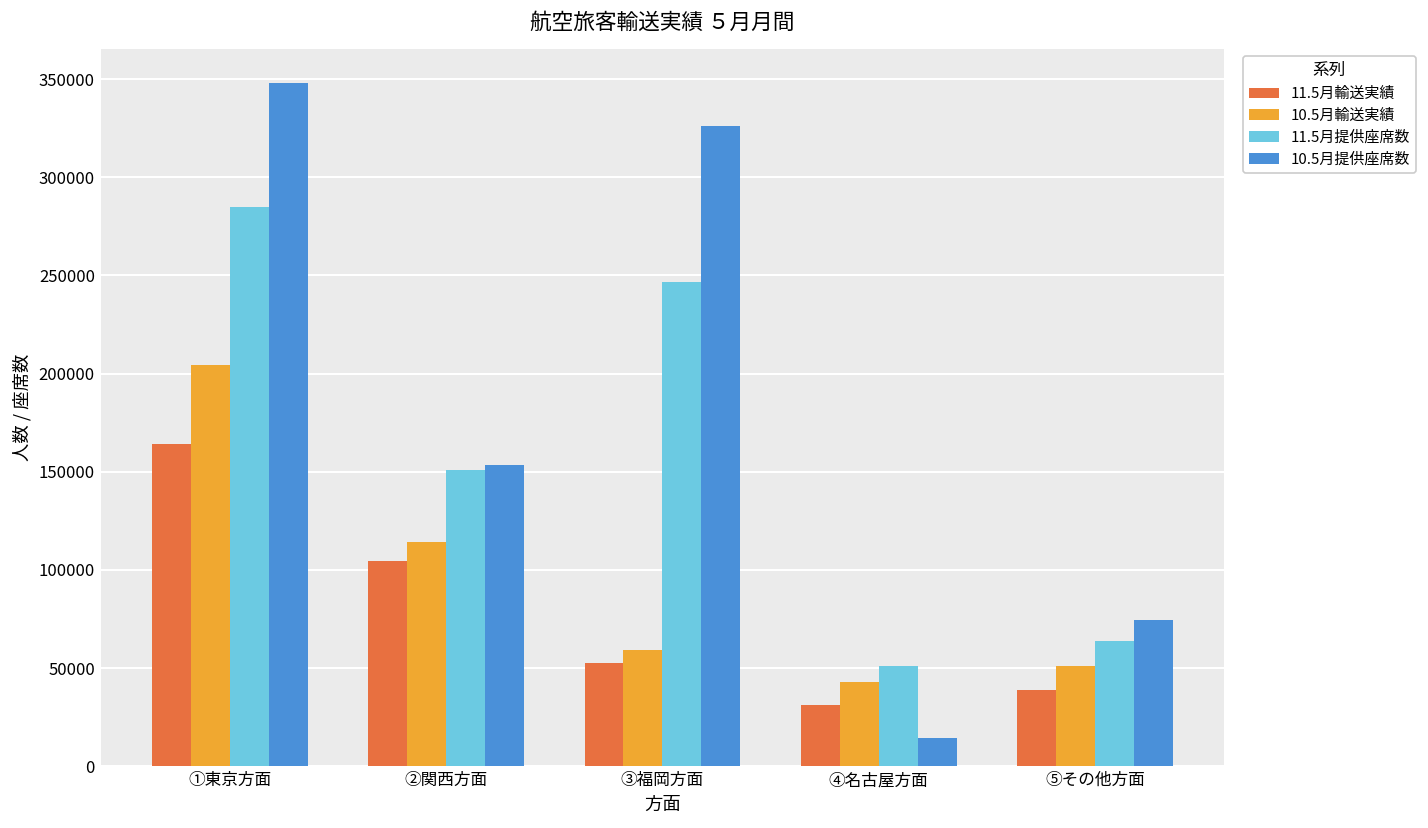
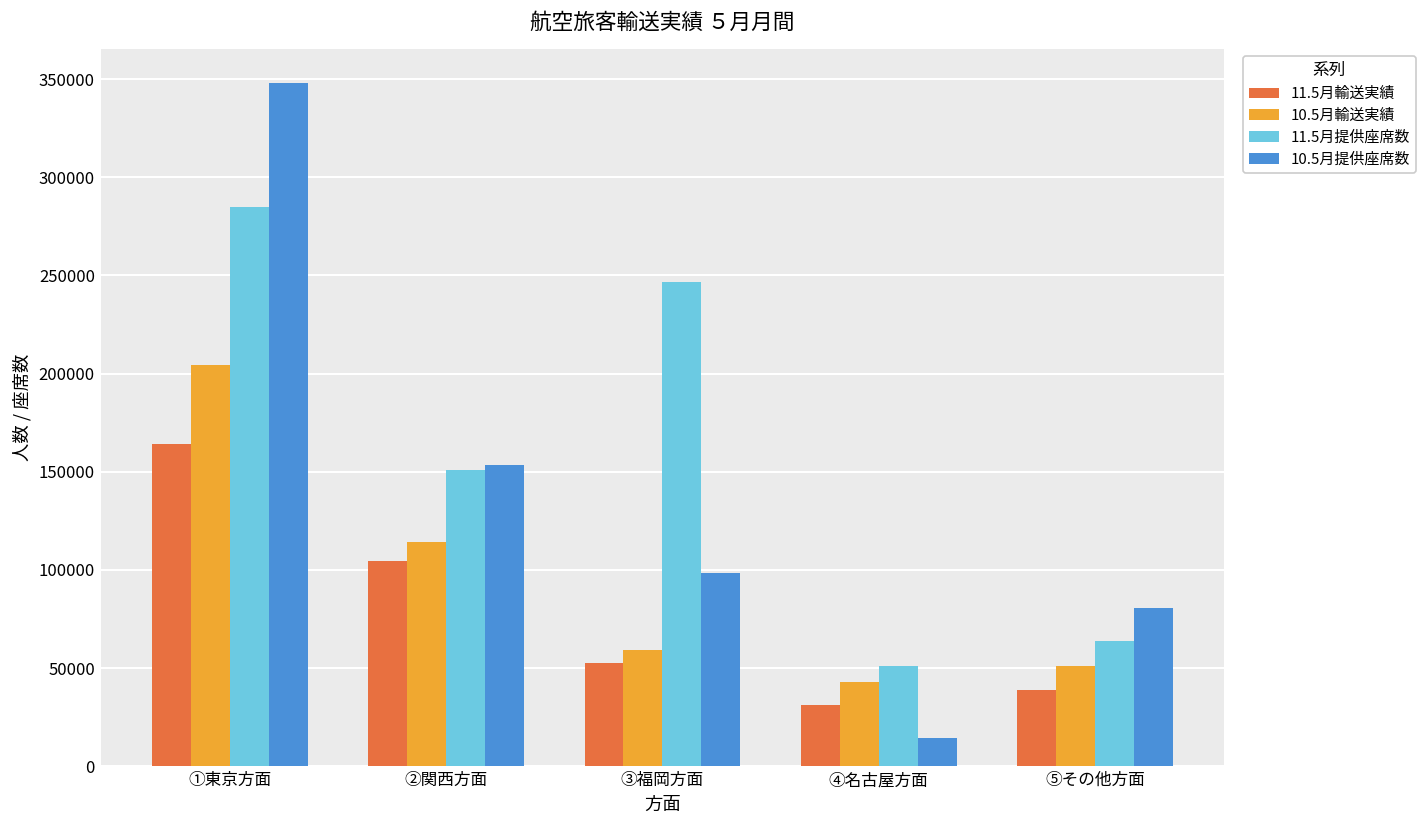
  {
    "11.5月提供座席数": {
      "①東京方面": 285000,
      "②関西方面": 151000,
      "③福岡方面": 247000,
      "④名古屋方面": 51000,
      "⑤その他方面": 64000
    },
    "10.5月提供座席数": {
      "①東京方面": 348000,
      "②関西方面": 153000,
-     "③福岡方面": 326000,
+     "③福岡方面": 98000,
      "④名古屋方面": 15000,
-     "⑤その他方面": 74000
+     "⑤その他方面": 81000
    }
  }
